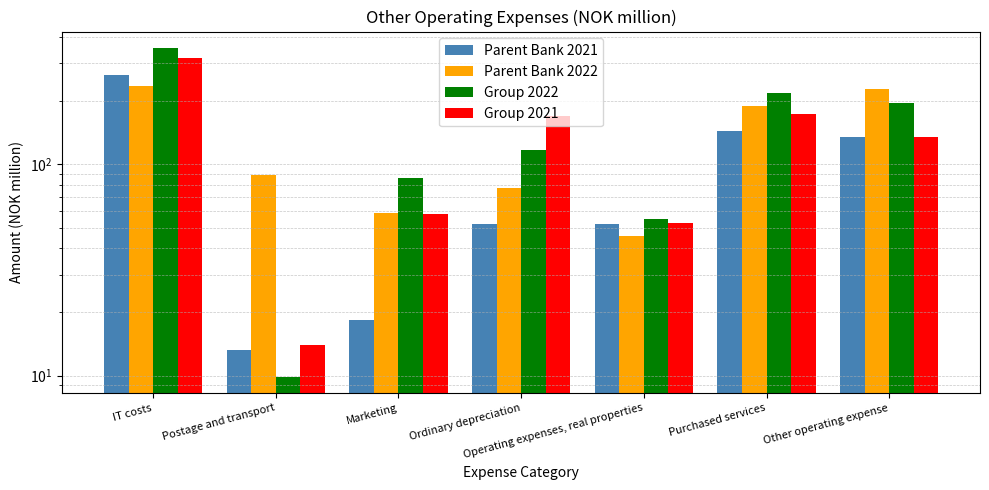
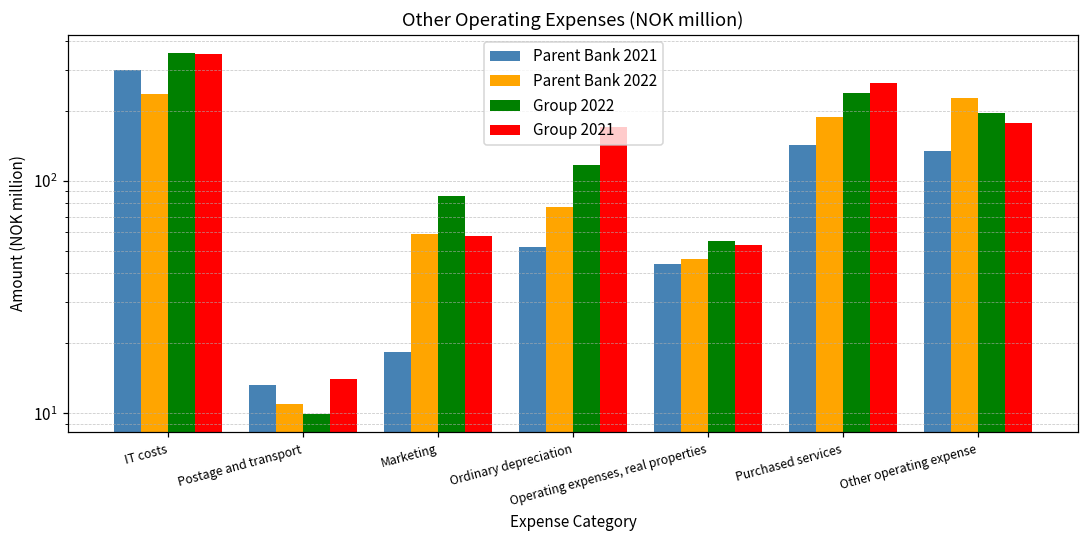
  {
    "Parent Bank 2021": {
-     "IT costs": 270,
+     "IT costs": 300,
      "Postage and transport": 13,
      "Marketing": 18,
      "Ordinary depreciation": 52,
-     "Operating expenses, real properties": 52,
+     "Operating expenses, real properties": 44,
      "Purchased services": 140,
      "Other operating expense": 130
    },
    "Parent Bank 2022": {
      "IT costs": 240,
-     "Postage and transport": 89,
+     "Postage and transport": 11,
      "Marketing": 59,
      "Ordinary depreciation": 77,
      "Operating expenses, real properties": 46,
      "Purchased services": 190,
      "Other operating expense": 230
    },
    "Group 2022": {
      "IT costs": 360,
      "Postage and transport": 10,
      "Marketing": 86,
      "Ordinary depreciation": 120,
      "Operating expenses, real properties": 55,
-     "Purchased services": 220,
+     "Purchased services": 240,
      "Other operating expense": 200
    },
    "Group 2021": {
-     "IT costs": 320,
+     "IT costs": 350,
      "Postage and transport": 14,
      "Marketing": 58,
      "Operating expenses, real properties": 53,
-     "Purchased services": 170,
-     "Other operating expense": 140
+     "Purchased services": 260,
+     "Other operating expense": 180
    }
  }
